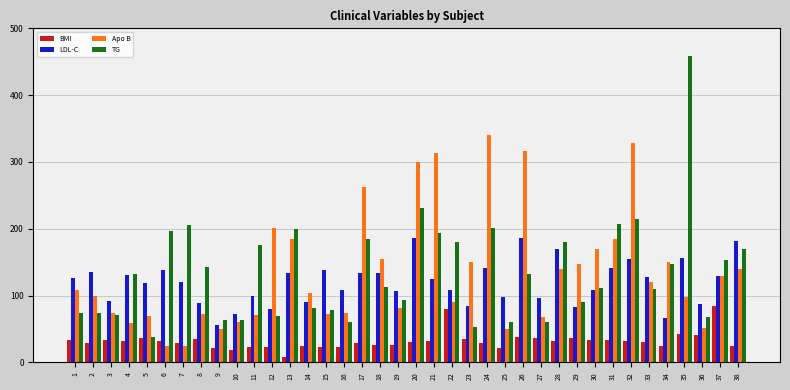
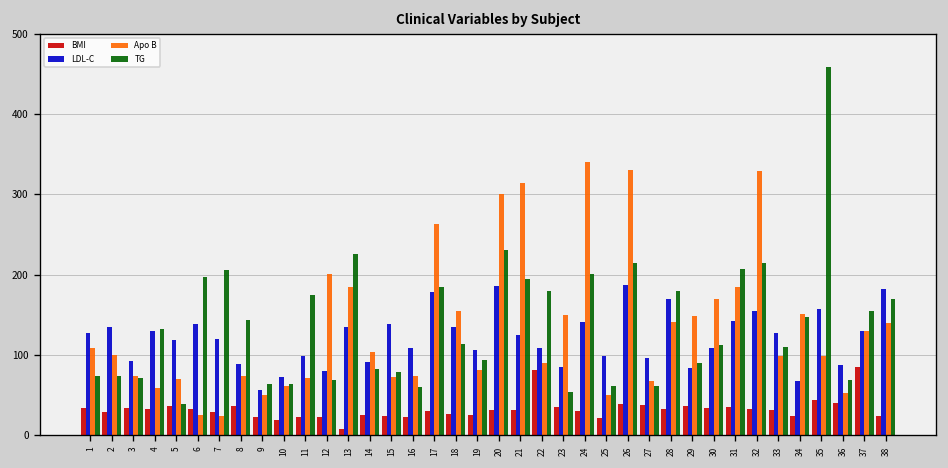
  {
    "BMI": {
      "1": 30,
      "2": 30,
      "3": 30,
      "4": 30,
      "5": 40,
      "6": 30,
      "7": 30,
      "8": 40,
      "9": 20,
      "10": 20,
      "11": 20,
      "12": 20,
      "13": 10,
      "14": 30,
      "15": 20,
      "16": 20,
      "17": 30,
      "18": 30,
      "19": 30,
      "20": 30,
      "21": 30,
      "22": 80,
      "23": 30,
      "24": 30,
      "25": 20,
      "26": 40,
      "27": 40,
      "28": 30,
      "29": 40,
      "30": 30,
      "31": 30,
      "32": 30,
      "33": 30,
      "34": 20,
      "35": 40,
      "36": 40,
      "37": 80,
      "38": 20
    },
    "LDL-C": {
      "1": 130,
      "2": 130,
      "3": 90,
      "4": 130,
      "5": 120,
      "6": 140,
      "7": 120,
      "8": 90,
      "9": 60,
      "10": 70,
      "11": 100,
      "12": 80,
      "13": 130,
      "14": 90,
      "15": 140,
      "16": 110,
-     "17": 130,
+     "17": 180,
      "18": 130,
      "19": 110,
      "20": 190,
      "21": 120,
      "22": 110,
      "23": 80,
      "24": 140,
      "25": 100,
      "26": 190,
      "27": 100,
      "28": 170,
      "29": 80,
      "30": 110,
      "31": 140,
      "32": 150,
      "33": 130,
      "34": 70,
      "35": 160,
      "36": 90,
      "37": 130,
      "38": 180
    },
    "Apo B": {
      "1": 110,
      "2": 100,
      "3": 70,
      "4": 60,
      "5": 70,
      "6": 30,
      "7": 20,
      "8": 70,
      "9": 50,
      "10": 60,
      "11": 70,
      "12": 200,
      "13": 190,
      "14": 100,
      "15": 70,
      "16": 70,
      "17": 260,
      "18": 160,
      "19": 80,
      "20": 300,
      "21": 310,
      "22": 90,
      "23": 150,
      "24": 340,
      "25": 50,
-     "26": 320,
+     "26": 330,
      "27": 70,
      "28": 140,
      "29": 150,
      "30": 170,
      "31": 190,
      "32": 330,
-     "33": 120,
+     "33": 100,
      "34": 150,
      "35": 100,
      "36": 50,
      "37": 130,
      "38": 140
    },
    "TG": {
      "1": 70,
      "2": 70,
      "3": 70,
      "4": 130,
      "5": 40,
      "6": 200,
      "7": 210,
      "8": 140,
      "9": 60,
      "10": 60,
      "11": 180,
      "12": 70,
-     "13": 200,
+     "13": 230,
      "14": 80,
      "15": 80,
      "16": 60,
      "17": 190,
      "18": 110,
      "19": 90,
      "20": 230,
      "21": 190,
      "22": 180,
      "23": 50,
      "24": 200,
      "25": 60,
-     "26": 130,
+     "26": 220,
      "27": 60,
      "28": 180,
      "29": 90,
      "30": 110,
      "31": 210,
      "32": 210,
      "33": 110,
      "34": 150,
      "35": 460,
      "36": 70,
      "37": 150,
      "38": 170
    }
  }
